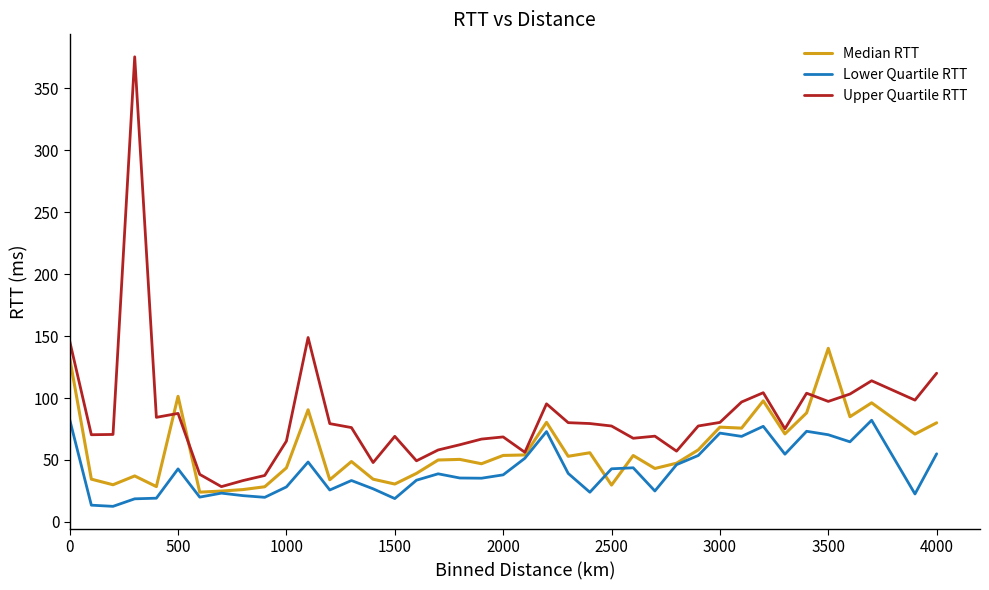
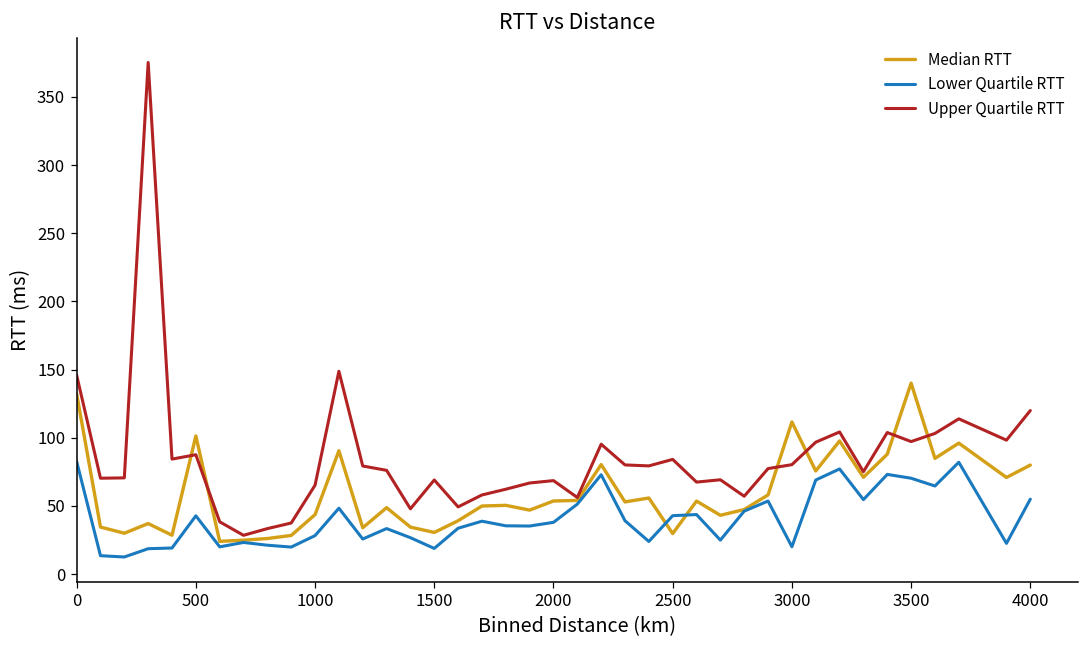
  {
    "Median RTT": {
      "0": 132,
      "500": 101,
      "1000": 44,
      "1500": 31,
      "2000": 54,
      "2500": 30,
-     "3000": 76,
+     "3000": 112,
      "3500": 140,
      "4000": 80
    },
    "Lower Quartile RTT": {
      "0": 83,
      "500": 43,
      "1000": 28,
      "1500": 19,
      "2000": 38,
      "2500": 43,
-     "3000": 72,
+     "3000": 20,
      "3500": 70,
      "4000": 55
    },
    "Upper Quartile RTT": {
      "0": 146,
      "500": 88,
      "1000": 65,
      "1500": 69,
      "2000": 69,
-     "2500": 77,
+     "2500": 84,
      "3000": 80,
      "3500": 97,
      "4000": 120
    }
  }
